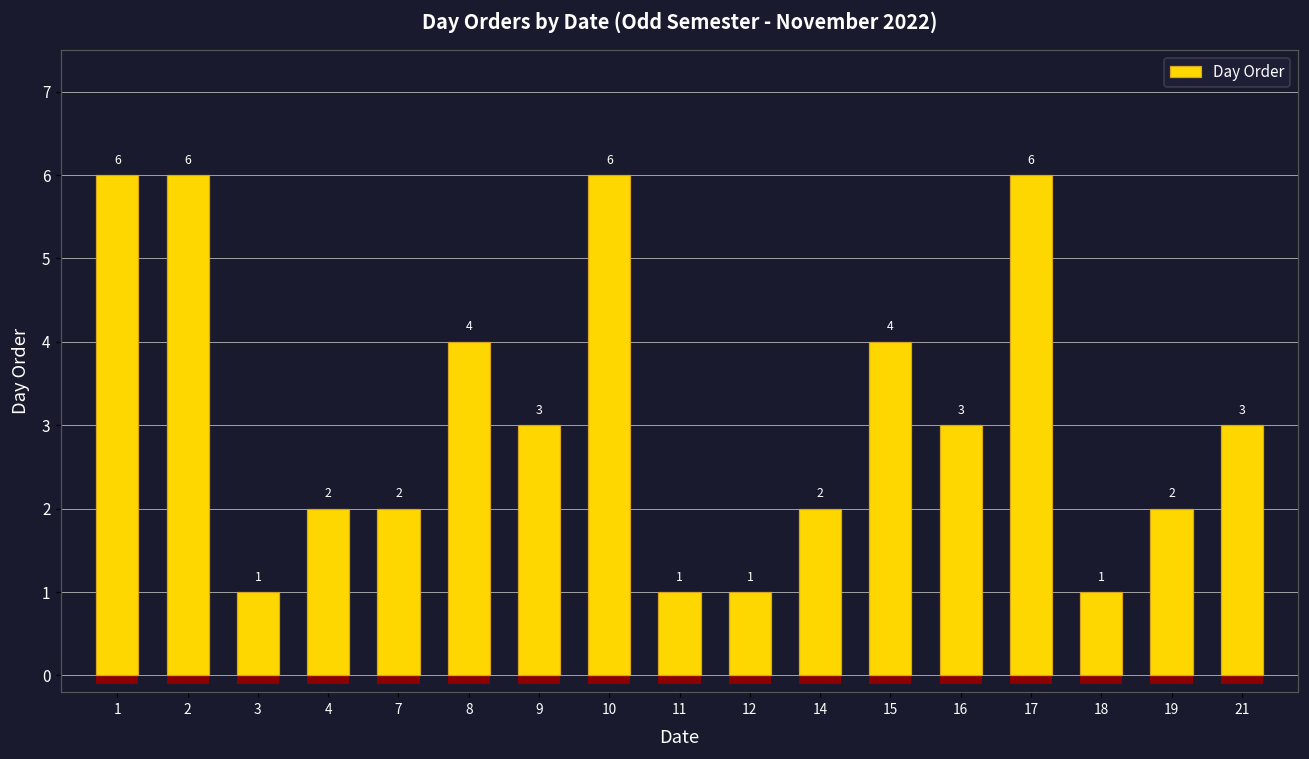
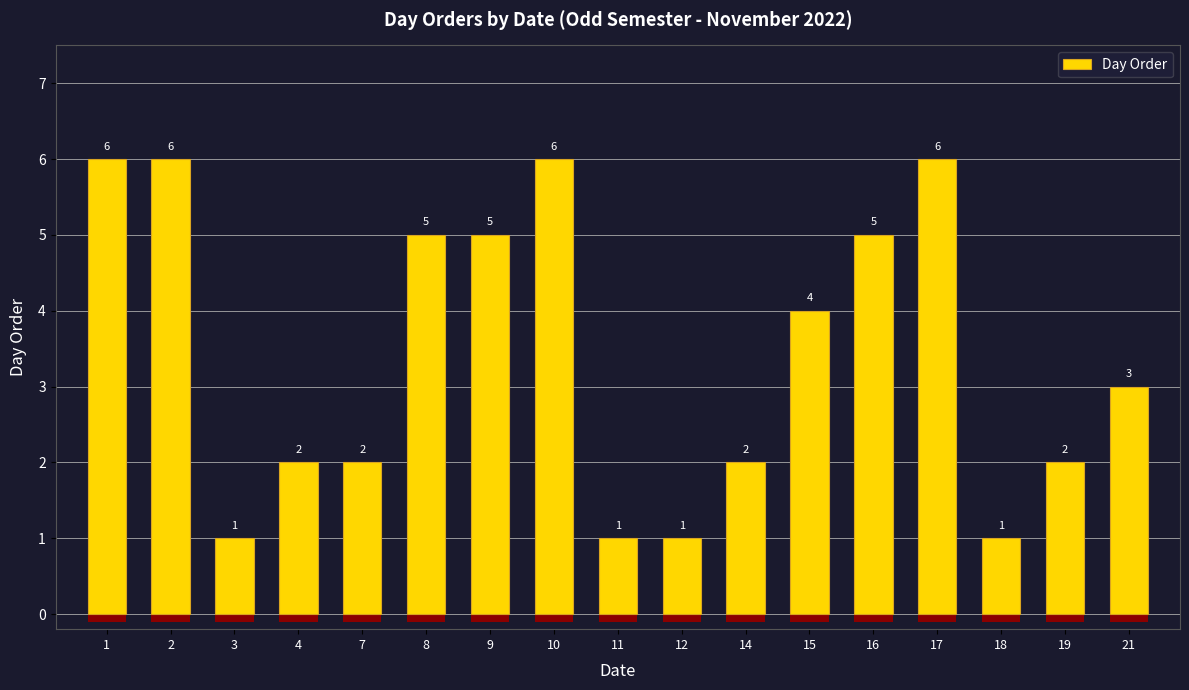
  {
    "Day Order": {
      "1": 6,
      "2": 6,
      "3": 1,
      "4": 2,
      "7": 2,
-     "8": 4,
-     "9": 3,
+     "8": 5,
+     "9": 5,
      "10": 6,
      "11": 1,
      "12": 1,
      "14": 2,
      "15": 4,
-     "16": 3,
+     "16": 5,
      "17": 6,
      "18": 1,
      "19": 2,
      "21": 3
    }
  }
